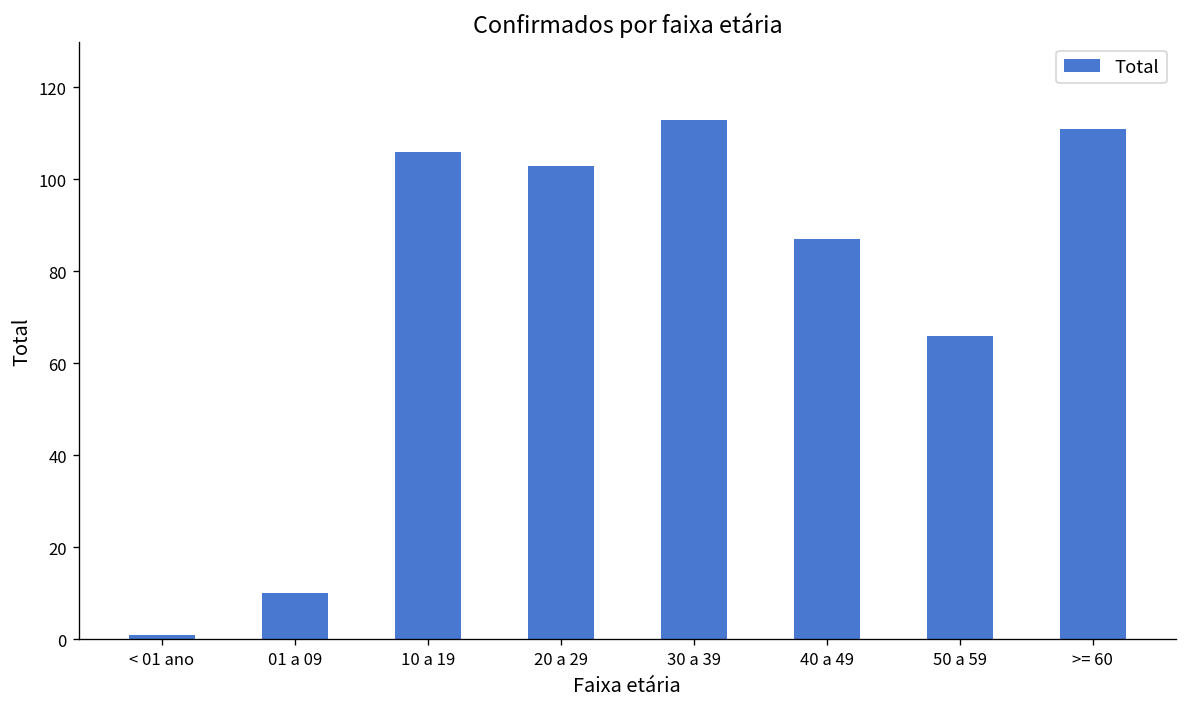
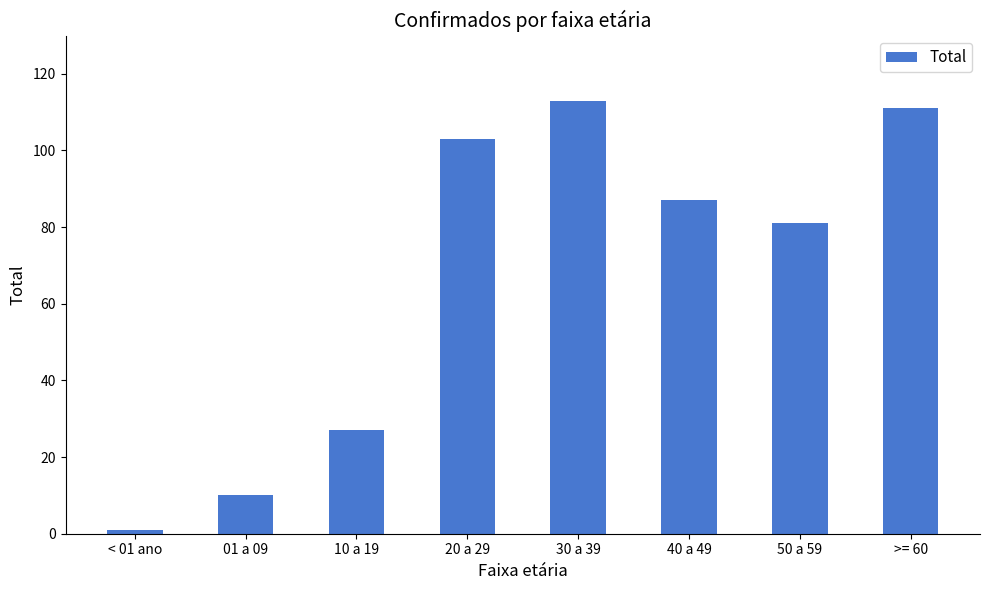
  {
    "< 01 ano": 1,
    "01 a 09": 10,
-   "10 a 19": 106,
+   "10 a 19": 27,
    "20 a 29": 103,
    "30 a 39": 113,
    "40 a 49": 87,
-   "50 a 59": 66,
+   "50 a 59": 81,
    ">= 60": 111
  }
